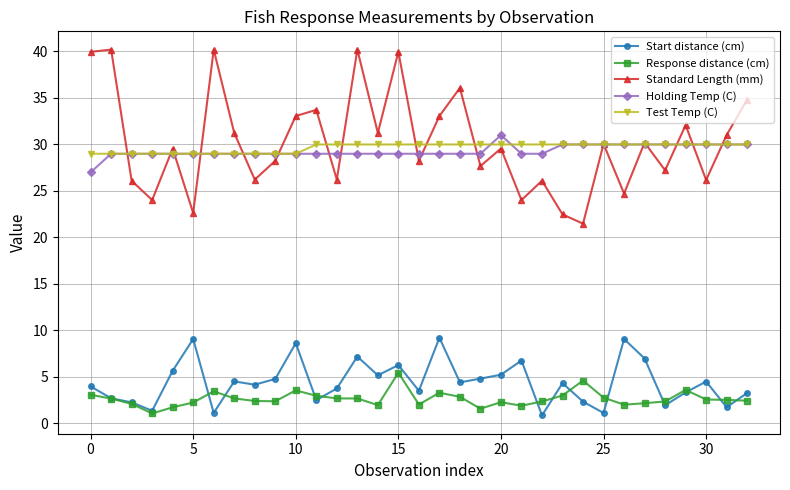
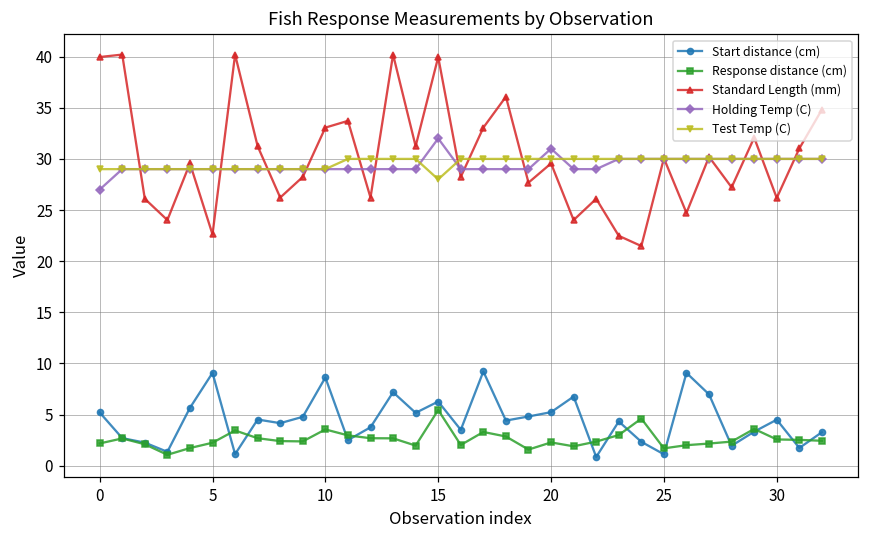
  {
    "Start distance (cm)": {
-     "0": 4,
+     "0": 5,
      "5": 9,
      "10": 9,
      "15": 6,
      "20": 5,
      "25": 1,
      "30": 5
    },
    "Response distance (cm)": {
-     "0": 3,
+     "0": 2,
      "5": 2,
      "10": 4,
      "15": 5,
      "20": 2,
-     "25": 3,
+     "25": 2,
      "30": 3
    },
    "Standard Length (mm)": {
      "0": 40,
      "5": 23,
      "10": 33,
      "15": 40,
      "20": 30,
      "30": 26
    },
    "Holding Temp (C)": {
      "0": 27,
-     "15": 29,
+     "15": 32,
      "20": 31
    },
    "Test Temp (C)": {
      "0": 29,
-     "15": 30,
+     "15": 28,
      "20": 30
    }
  }
